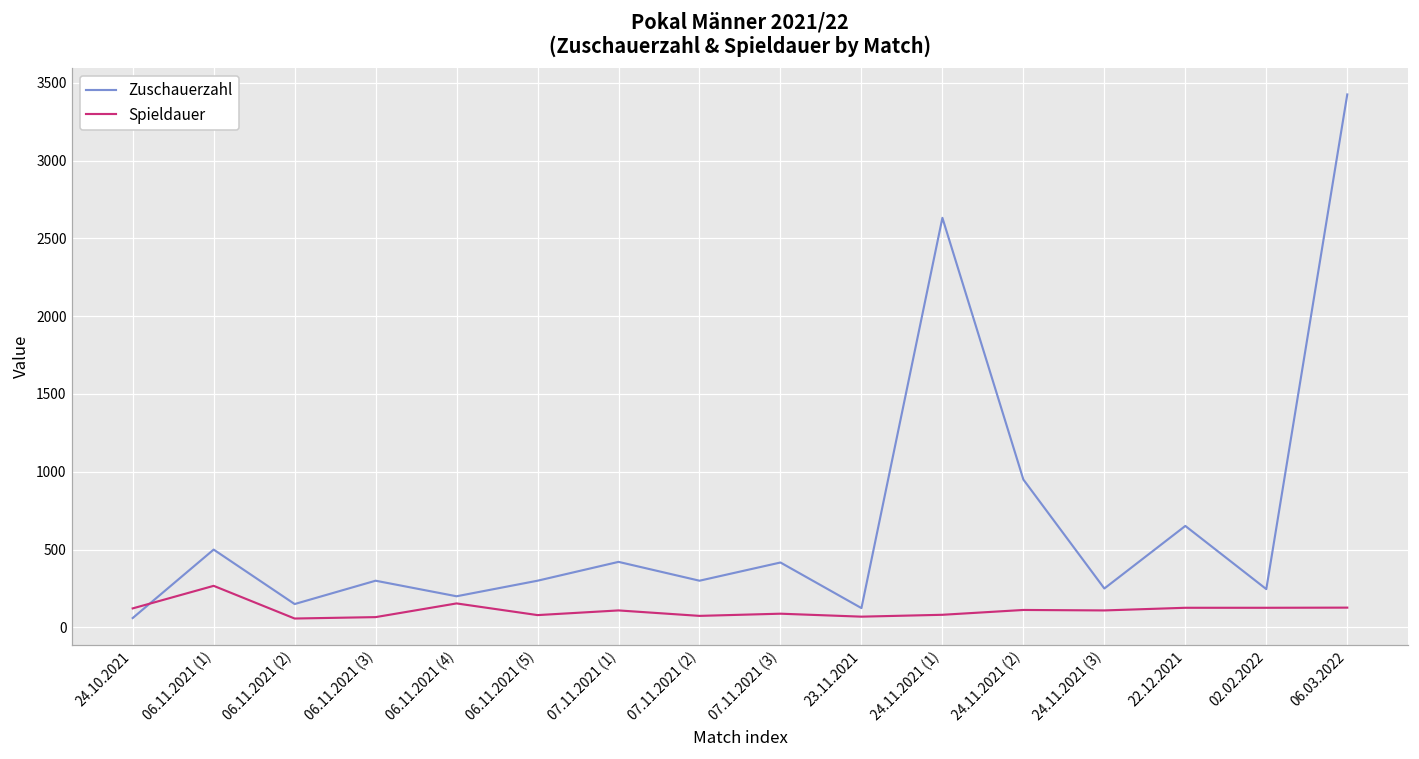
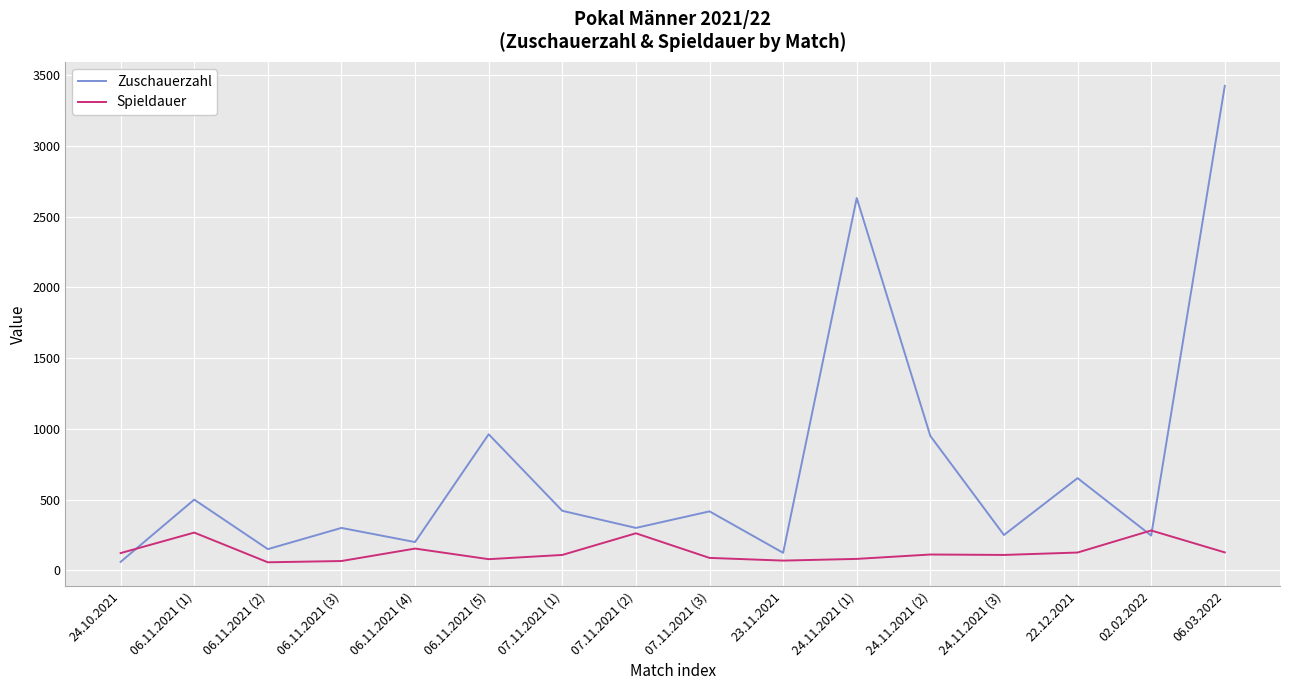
  {
    "Zuschauerzahl": {
      "24.10.2021": 60,
      "06.11.2021 (1)": 500,
      "06.11.2021 (2)": 150,
      "06.11.2021 (3)": 300,
      "06.11.2021 (4)": 200,
-     "06.11.2021 (5)": 300,
+     "06.11.2021 (5)": 960,
      "07.11.2021 (1)": 420,
      "07.11.2021 (2)": 300,
      "07.11.2021 (3)": 420,
      "23.11.2021": 120,
      "24.11.2021 (1)": 2630,
      "24.11.2021 (2)": 950,
      "24.11.2021 (3)": 250,
      "22.12.2021": 650,
      "02.02.2022": 250,
      "06.03.2022": 3430
    },
    "Spieldauer": {
      "24.10.2021": 120,
      "06.11.2021 (1)": 270,
      "06.11.2021 (2)": 60,
      "06.11.2021 (3)": 70,
      "06.11.2021 (4)": 150,
      "06.11.2021 (5)": 80,
      "07.11.2021 (1)": 110,
-     "07.11.2021 (2)": 70,
+     "07.11.2021 (2)": 260,
      "07.11.2021 (3)": 90,
      "23.11.2021": 70,
      "24.11.2021 (1)": 80,
      "24.11.2021 (2)": 110,
      "24.11.2021 (3)": 110,
      "22.12.2021": 130,
-     "02.02.2022": 130,
+     "02.02.2022": 280,
      "06.03.2022": 130
    }
  }
